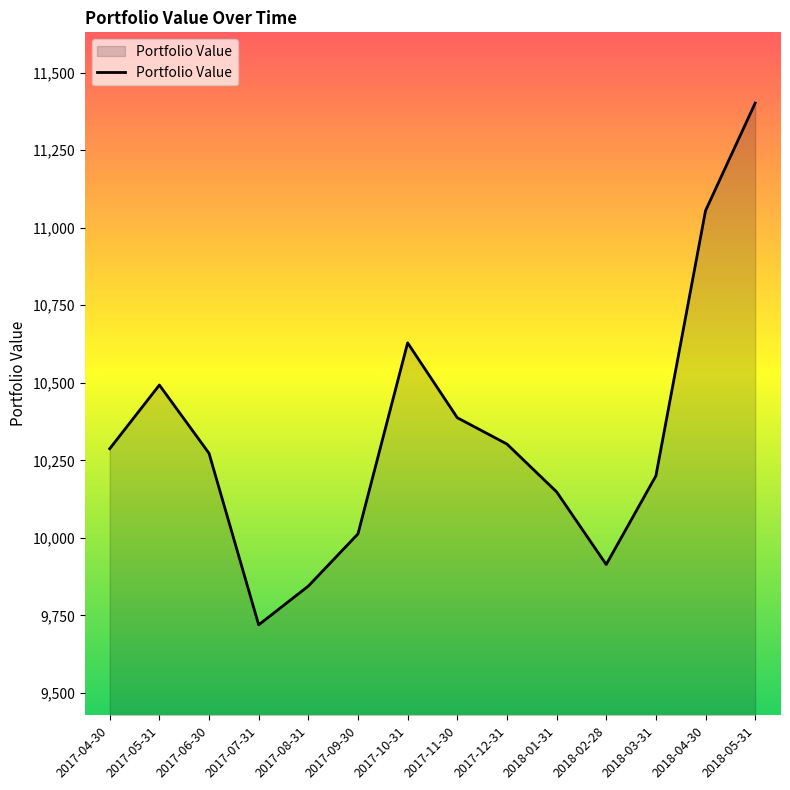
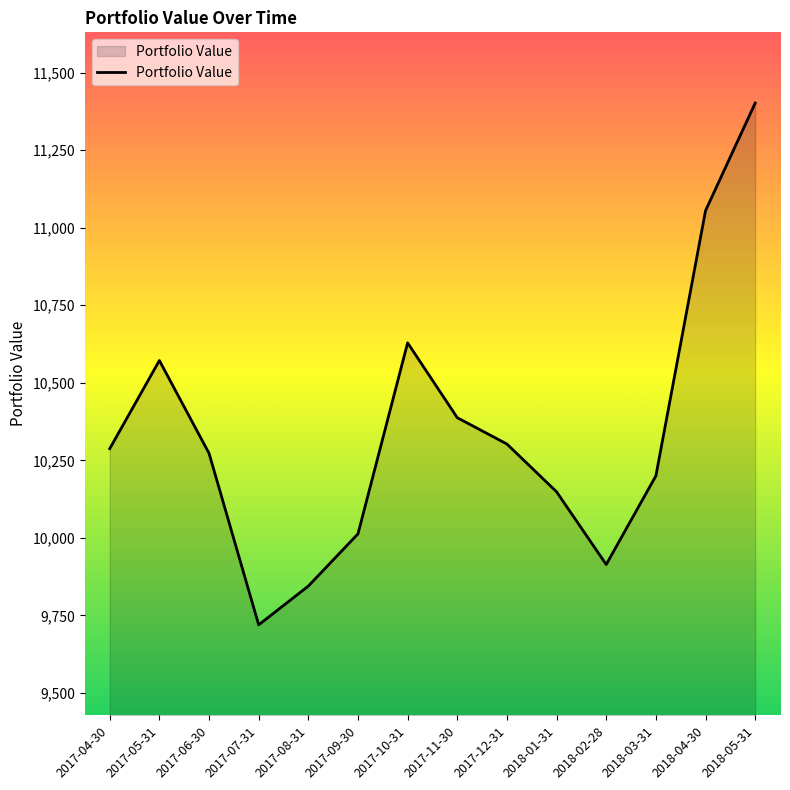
  {
    "2017-04-30": "10,290",
-   "2017-05-31": "10,490",
+   "2017-05-31": "10,570",
    "2017-06-30": "10,270",
    "2017-07-31": "9,720",
    "2017-08-31": "9,840",
    "2017-09-30": "10,010",
    "2017-10-31": "10,630",
    "2017-11-30": "10,390",
    "2017-12-31": "10,300",
    "2018-01-31": "10,150",
    "2018-02-28": "9,910",
    "2018-03-31": "10,200",
    "2018-04-30": "11,050",
    "2018-05-31": "11,400"
  }
